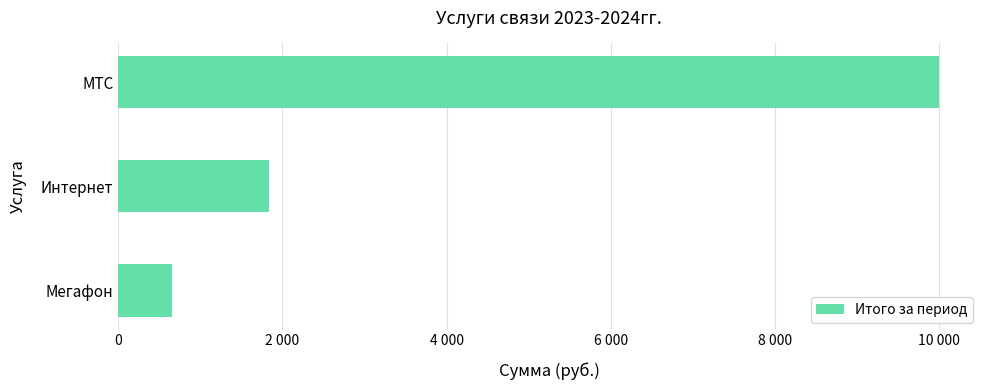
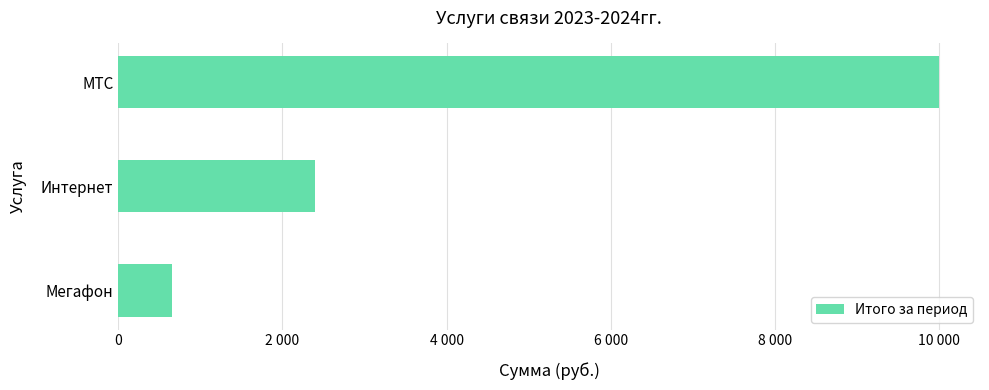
  {
    "МТС": 10000,
-   "Интернет": 1800,
+   "Интернет": 2400,
    "Мегафон": 600
  }
